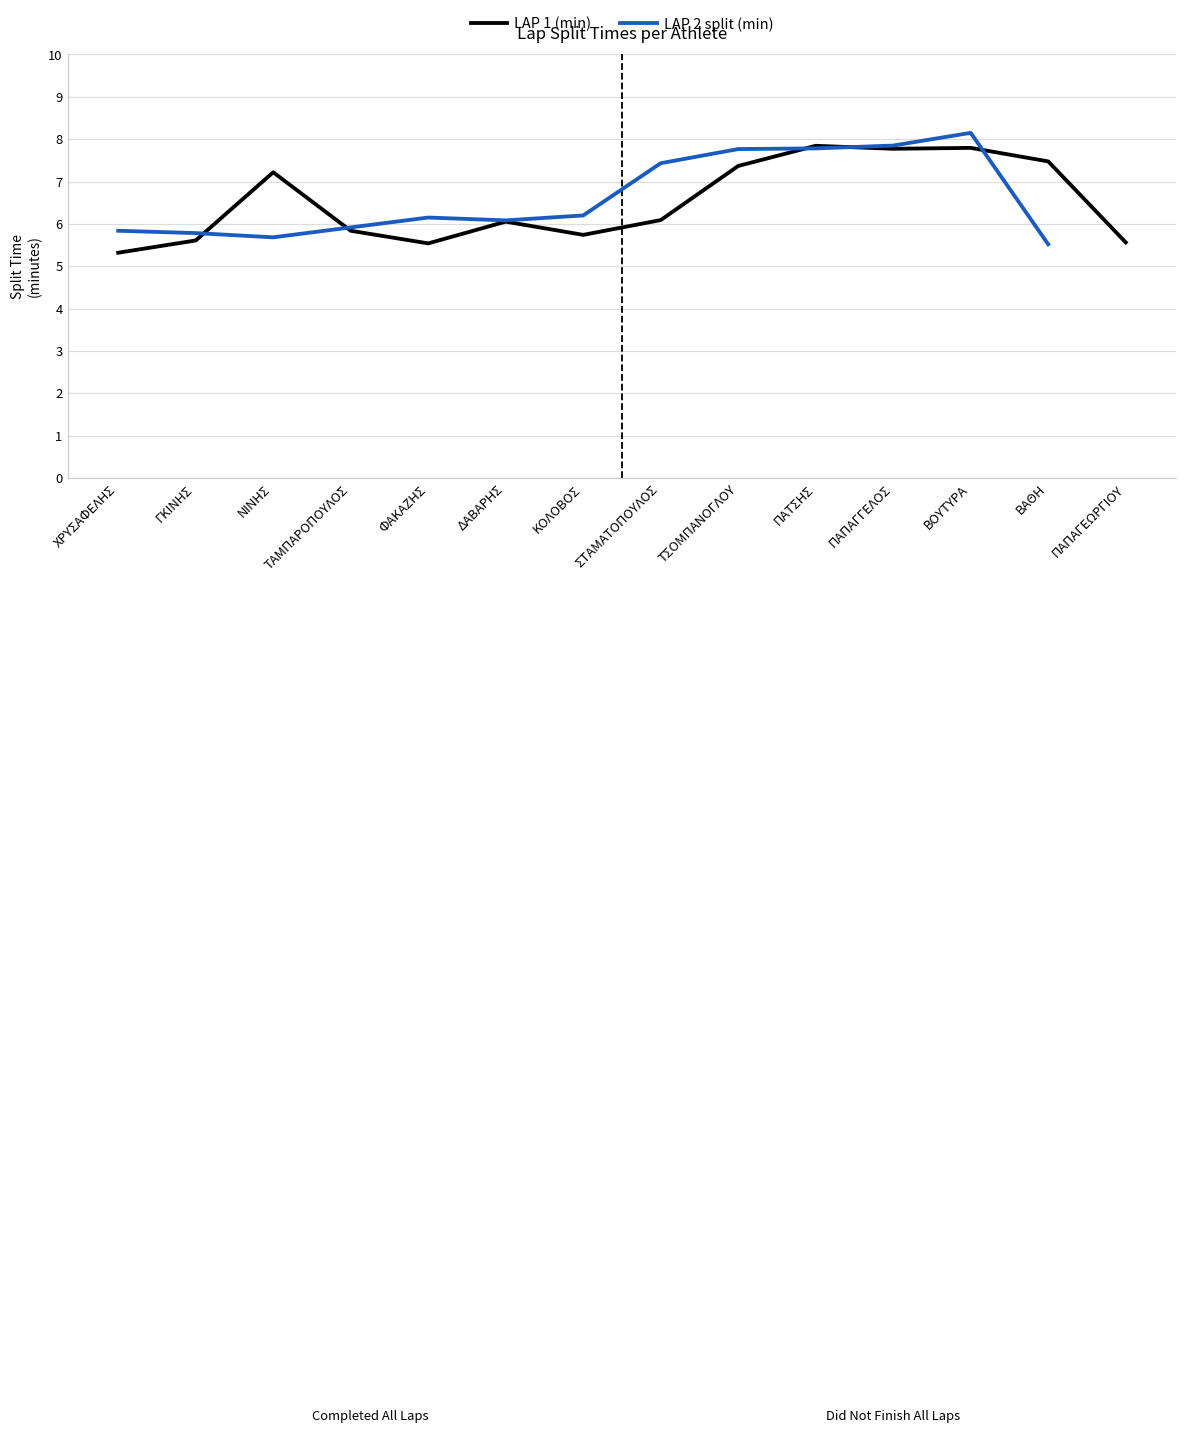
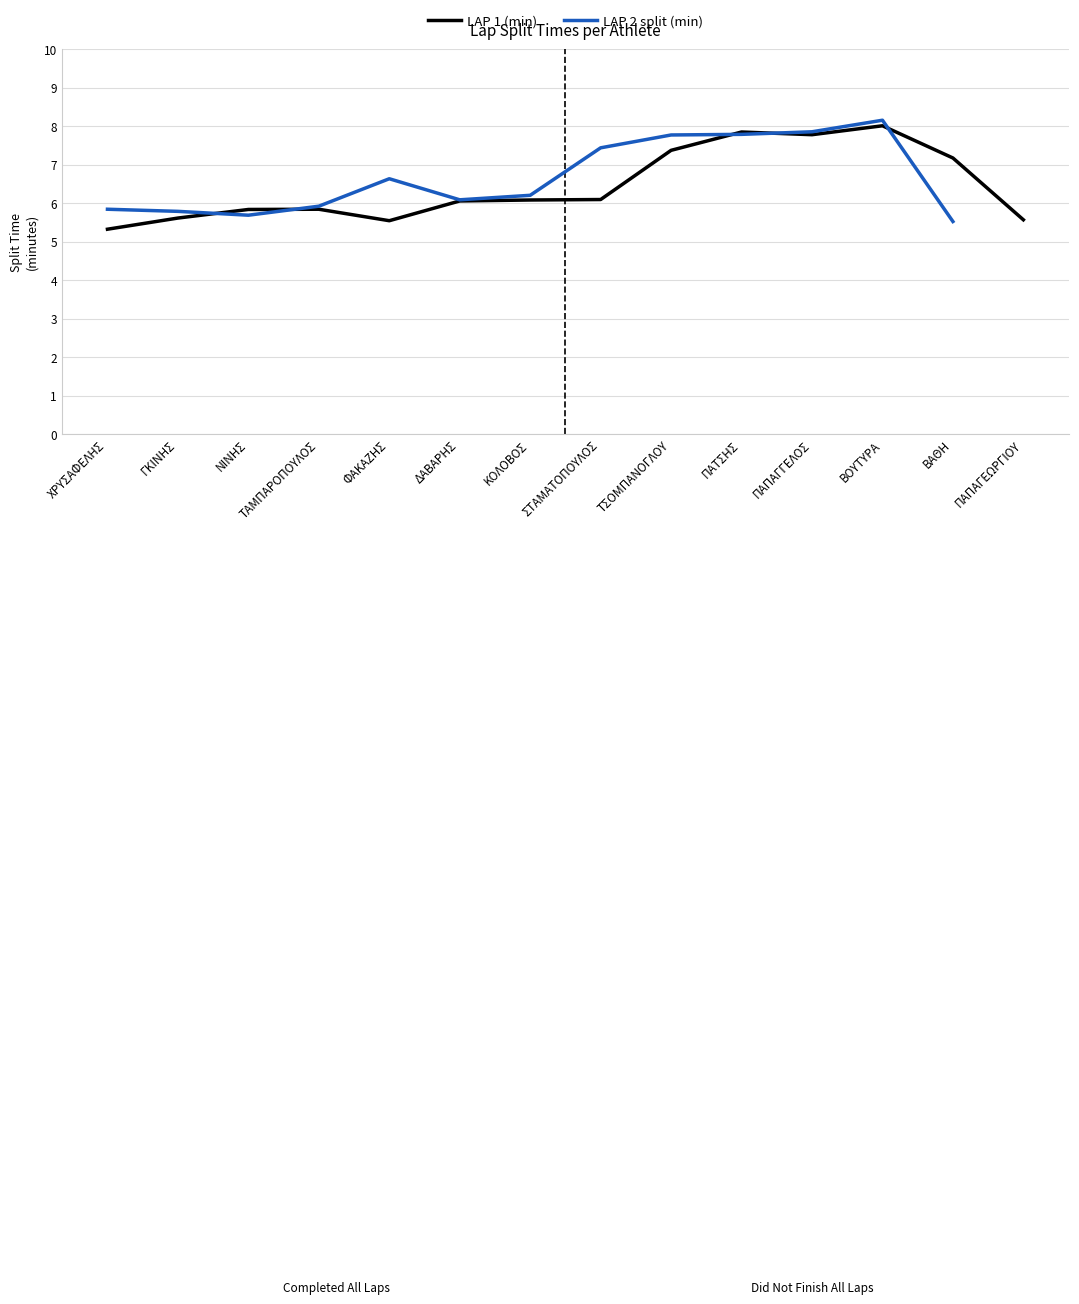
  {
    "LAP 1 (min)": {
      "ΧΡΥΣΑΦΕΛΗΣ": 5.3,
      "ΓΚΙΝΗΣ": 5.6,
-     "ΝΙΝΗΣ": 7.2,
+     "ΝΙΝΗΣ": 5.8,
      "ΤΑΜΠΑΡΟΠΟΥΛΟΣ": 5.8,
      "ΦΑΚΑΖΗΣ": 5.5,
-     "ΚΟΛΟΒΟΣ": 5.7,
+     "ΚΟΛΟΒΟΣ": 6.1,
      "ΣΤΑΜΑΤΟΠΟΥΛΟΣ": 6.1,
      "ΤΣΟΜΠΑΝΟΓΛΟΥ": 7.4,
      "ΠΑΠΑΓΓΕΛΟΣ": 7.8,
-     "ΒΟΥΤΥΡΑ": 7.8,
-     "ΒΑΘΗ": 7.5,
+     "ΒΟΥΤΥΡΑ": 8.0,
+     "ΒΑΘΗ": 7.2,
      "ΠΑΠΑΓΕΩΡΓΙΟΥ": 5.6
    },
    "LAP 2 split (min)": {
      "ΧΡΥΣΑΦΕΛΗΣ": 5.8,
      "ΓΚΙΝΗΣ": 5.8,
      "ΝΙΝΗΣ": 5.7,
      "ΤΑΜΠΑΡΟΠΟΥΛΟΣ": 5.9,
-     "ΦΑΚΑΖΗΣ": 6.2,
+     "ΦΑΚΑΖΗΣ": 6.6,
      "ΚΟΛΟΒΟΣ": 6.2,
      "ΣΤΑΜΑΤΟΠΟΥΛΟΣ": 7.4,
      "ΤΣΟΜΠΑΝΟΓΛΟΥ": 7.8,
      "ΠΑΠΑΓΓΕΛΟΣ": 7.9,
      "ΒΟΥΤΥΡΑ": 8.2,
      "ΒΑΘΗ": 5.5
    }
  }
